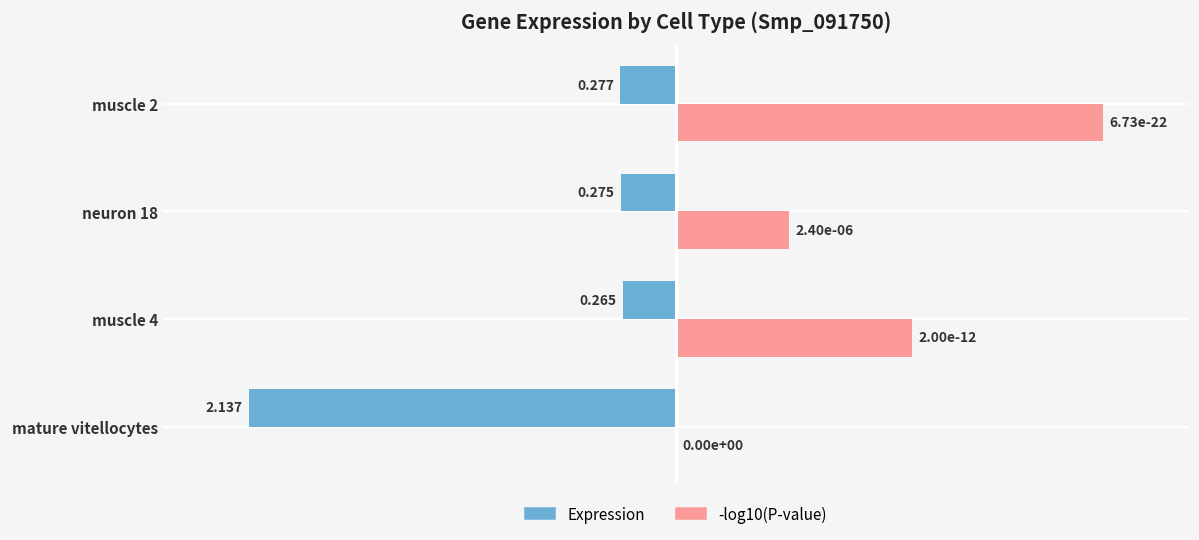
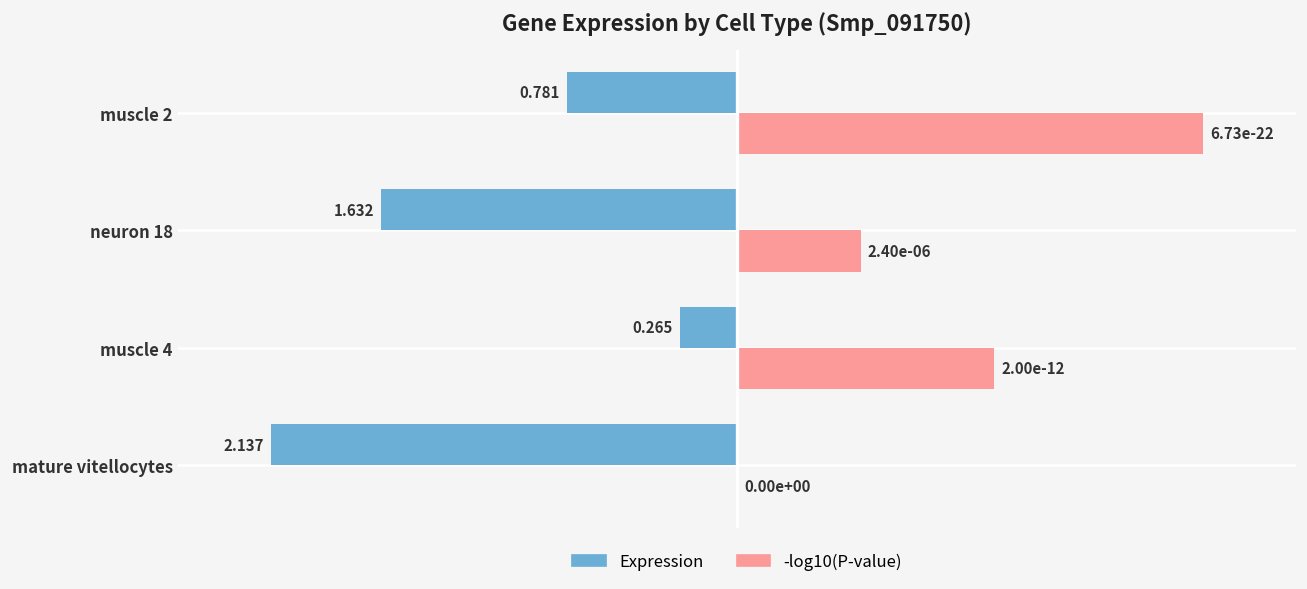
  {
    "Expression": {
-     "muscle 2": "0.277",
-     "neuron 18": "0.275"
+     "muscle 2": "0.781",
+     "neuron 18": "1.632"
    },
    "-log10(P-value)": {
      "mature vitellocytes": "0.00e+00"
    }
  }
